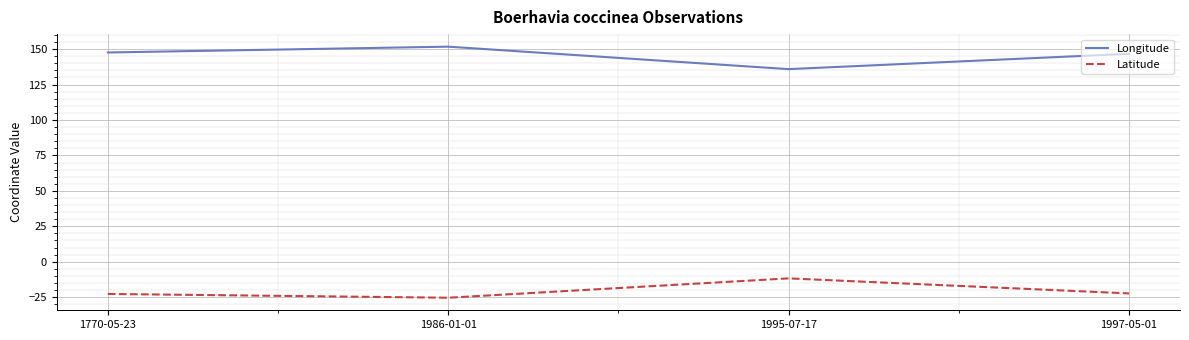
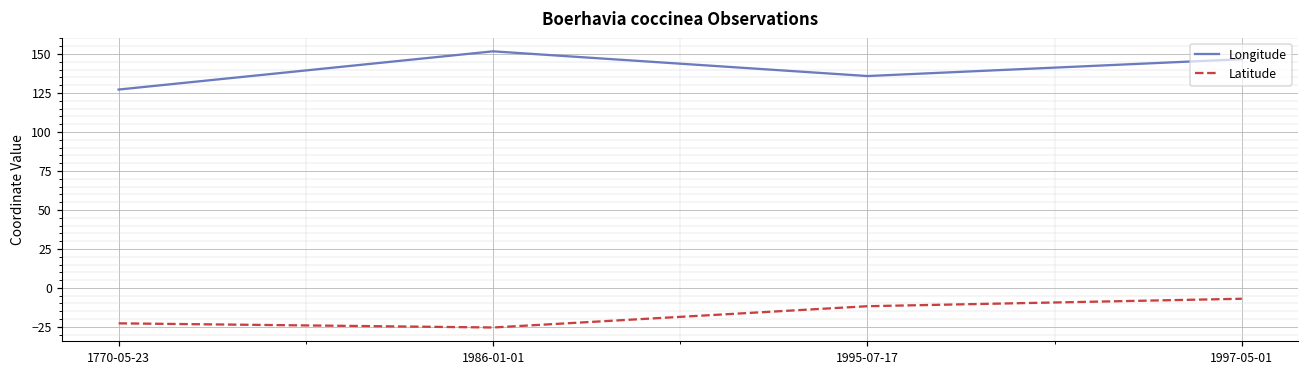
  {
    "Longitude": {
-     "1770-05-23": 148,
+     "1770-05-23": 127,
      "1986-01-01": 152,
      "1995-07-17": 136
    },
    "Latitude": {
      "1770-05-23": -23,
      "1986-01-01": -25,
      "1995-07-17": -12,
-     "1997-05-01": -22
+     "1997-05-01": -7
    }
  }
